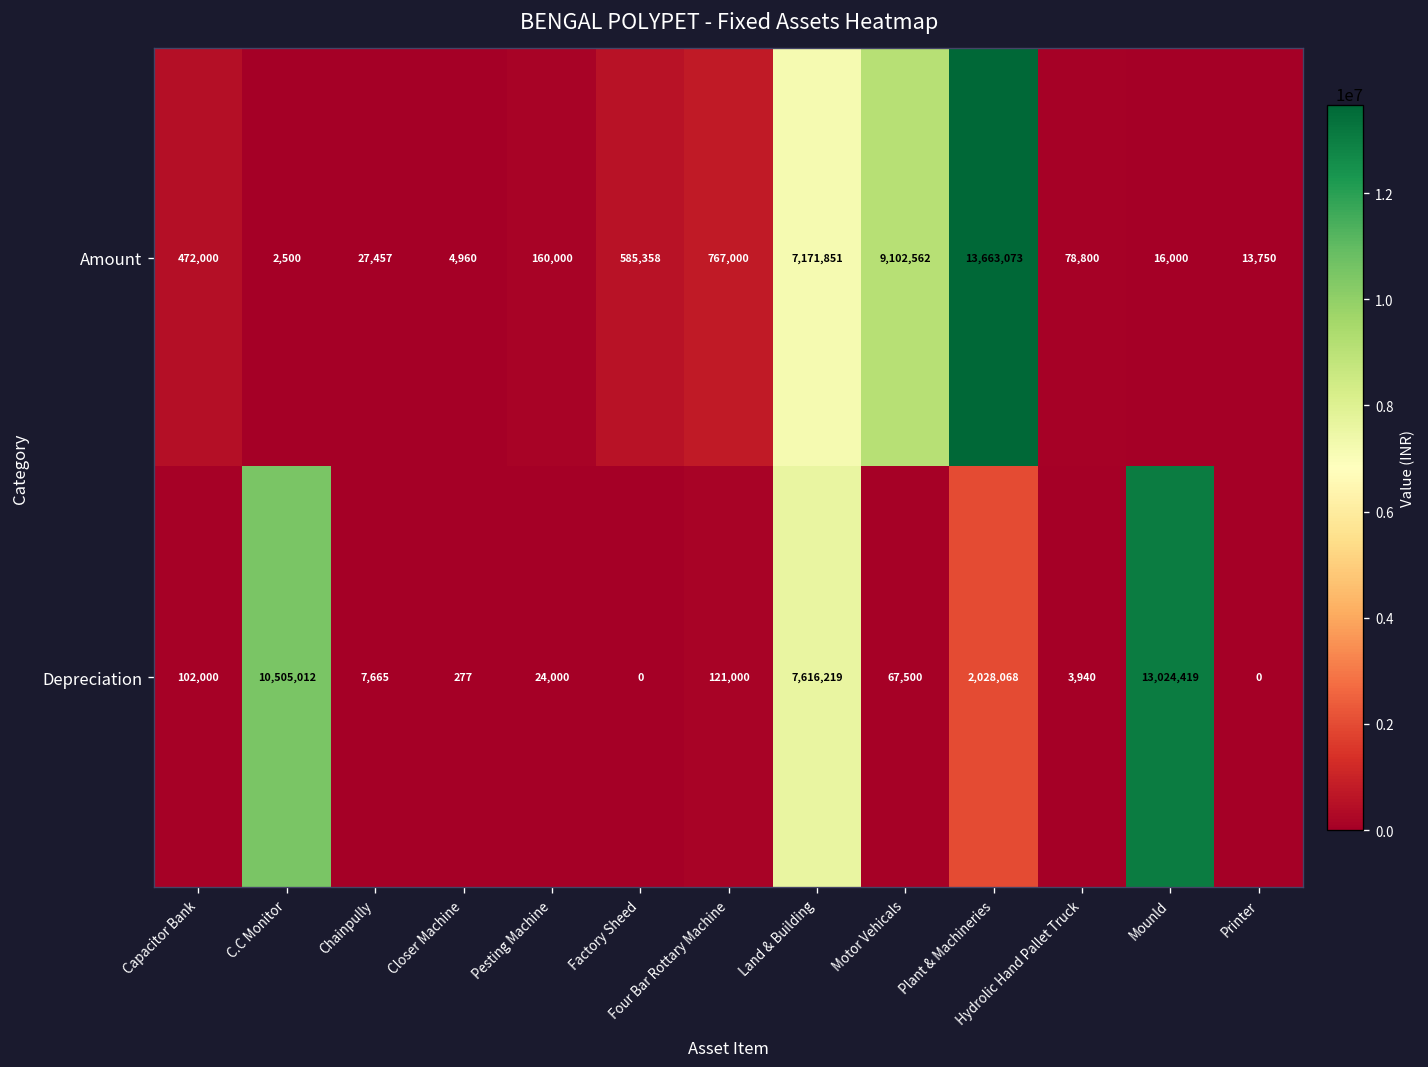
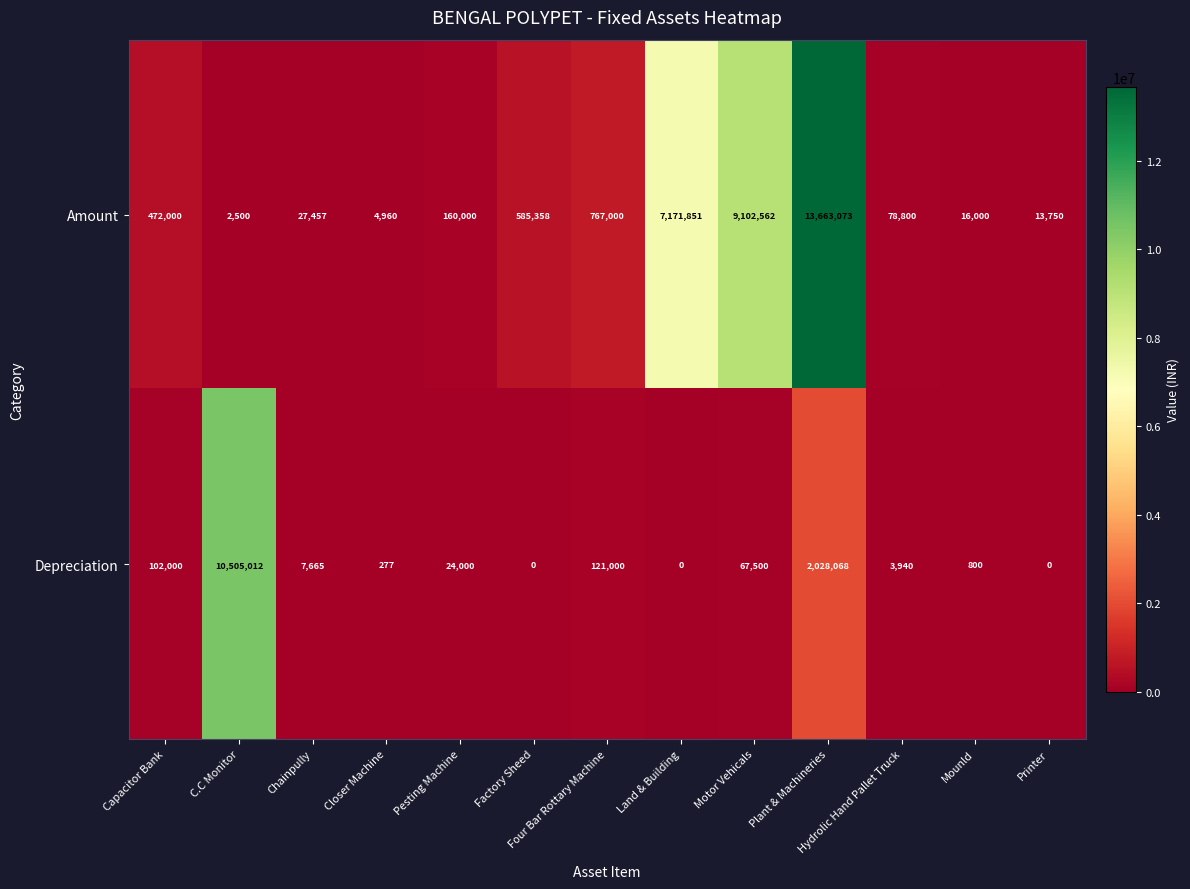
  {
    "Amount": {
      "Capacitor Bank": "472,000",
      "C.C Monitor": "2,500",
      "Chainpully": "27,457",
      "Closer Machine": "4,960",
      "Pesting Machine": "160,000",
      "Factory Sheed": "585,358",
      "Four Bar Rottary Machine": "767,000",
      "Land & Building": "7,171,851",
      "Motor Vehicals": "9,102,562",
      "Plant & Machineries": "13,663,073",
      "Hydrolic Hand Pallet Truck": "78,800",
      "Mounld": "16,000",
      "Printer": "13,750"
    },
    "Depreciation": {
      "Capacitor Bank": "102,000",
      "C.C Monitor": "10,505,012",
      "Chainpully": "7,665",
      "Closer Machine": "277",
      "Pesting Machine": "24,000",
      "Factory Sheed": "0",
      "Four Bar Rottary Machine": "121,000",
-     "Land & Building": "7,616,219",
+     "Land & Building": "0",
      "Motor Vehicals": "67,500",
      "Plant & Machineries": "2,028,068",
      "Hydrolic Hand Pallet Truck": "3,940",
-     "Mounld": "13,024,419",
+     "Mounld": "800",
      "Printer": "0"
    }
  }
